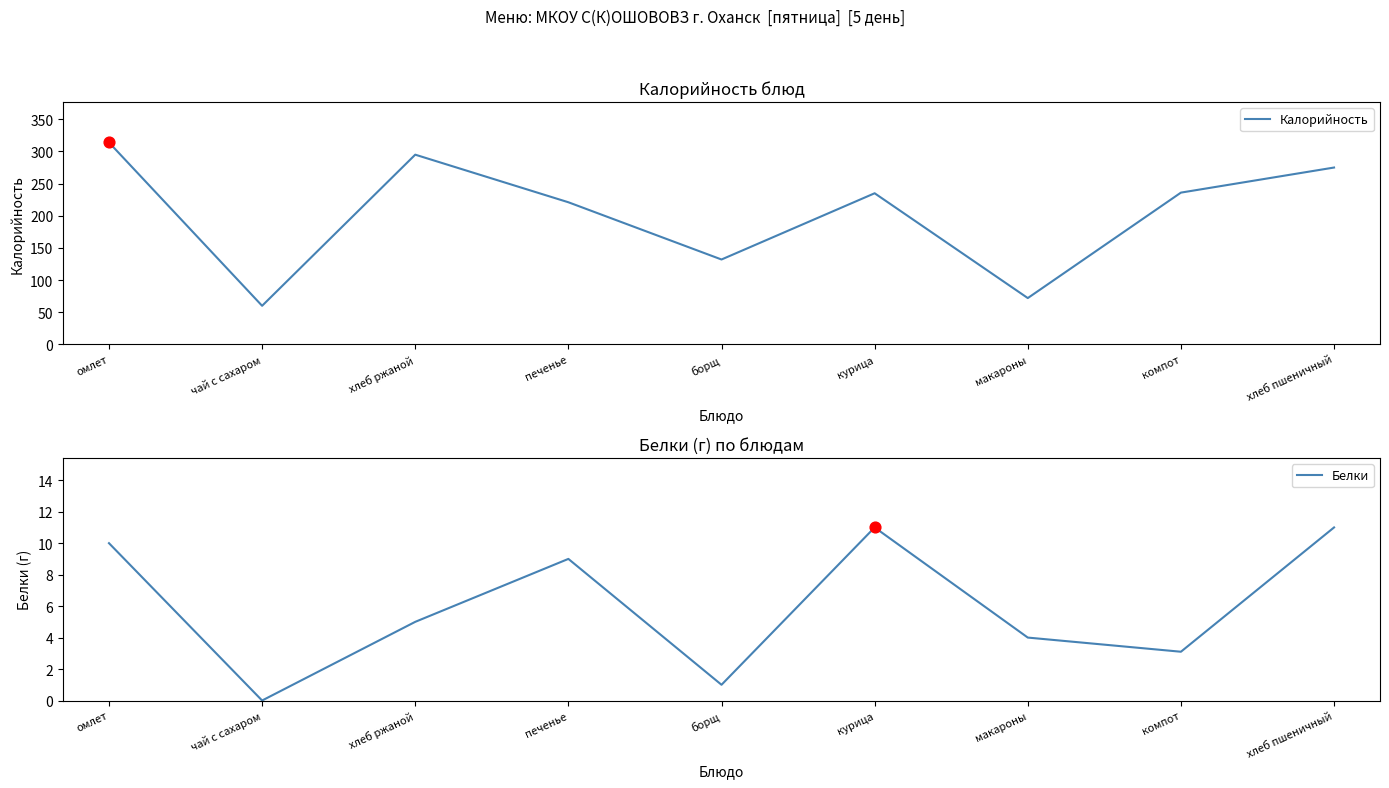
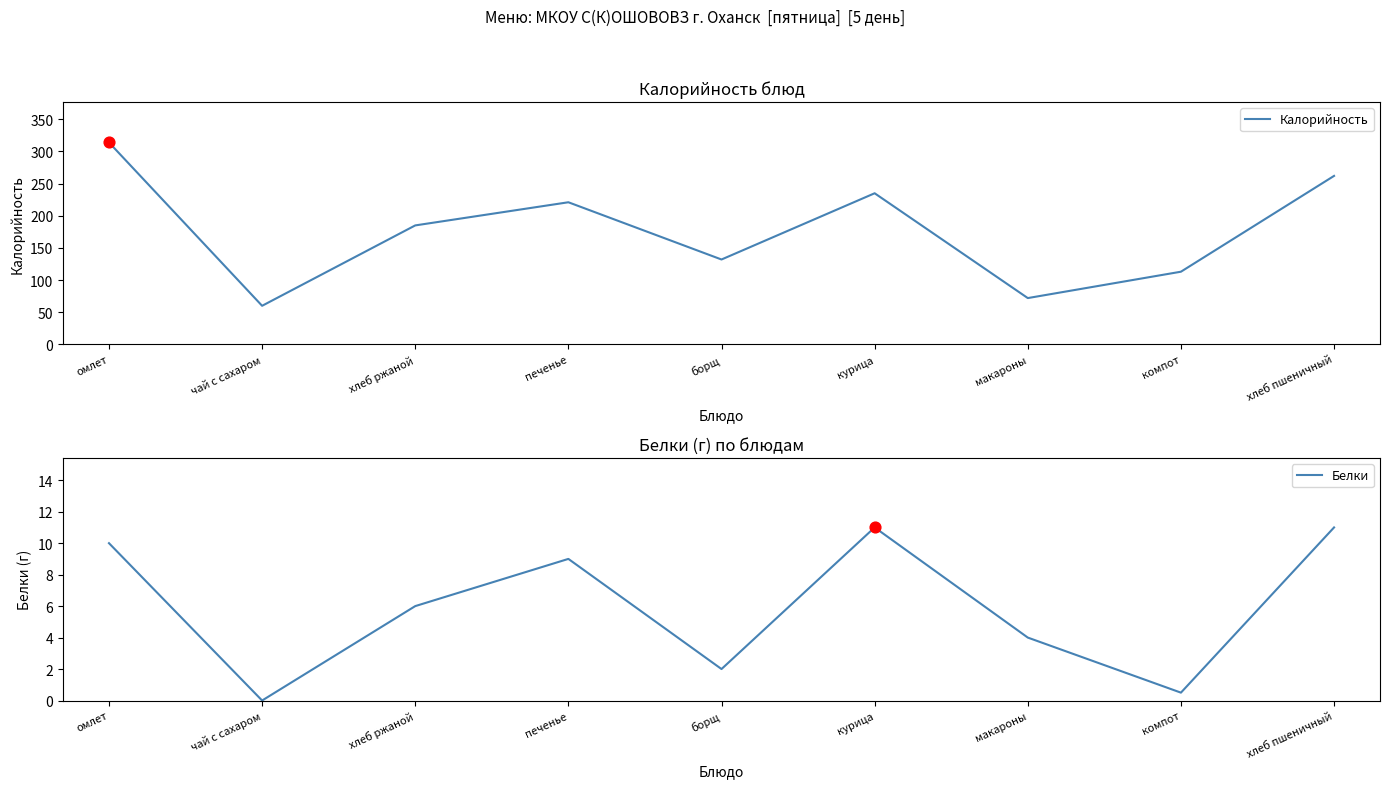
  {
    "Калорийность блюд": {
      "Калорийность": {
        "чай с сахаром": 60,
-       "хлеб ржаной": 300,
+       "хлеб ржаной": 190,
        "печенье": 220,
        "борщ": 130,
        "курица": 240,
        "макароны": 70,
-       "компот": 240,
-       "хлеб пшеничный": 280
+       "компот": 110,
+       "хлеб пшеничный": 260
      }
    },
    "Белки (г) по блюдам": {
      "Белки": {
        "омлет": 10.0,
        "чай с сахаром": 0.0,
-       "хлеб ржаной": 5,
+       "хлеб ржаной": 6,
        "печенье": 9.0,
-       "борщ": 1,
+       "борщ": 2,
        "макароны": 4.0,
-       "компот": 3.1,
+       "компот": 0.5,
        "хлеб пшеничный": 11.0
      }
    }
  }
